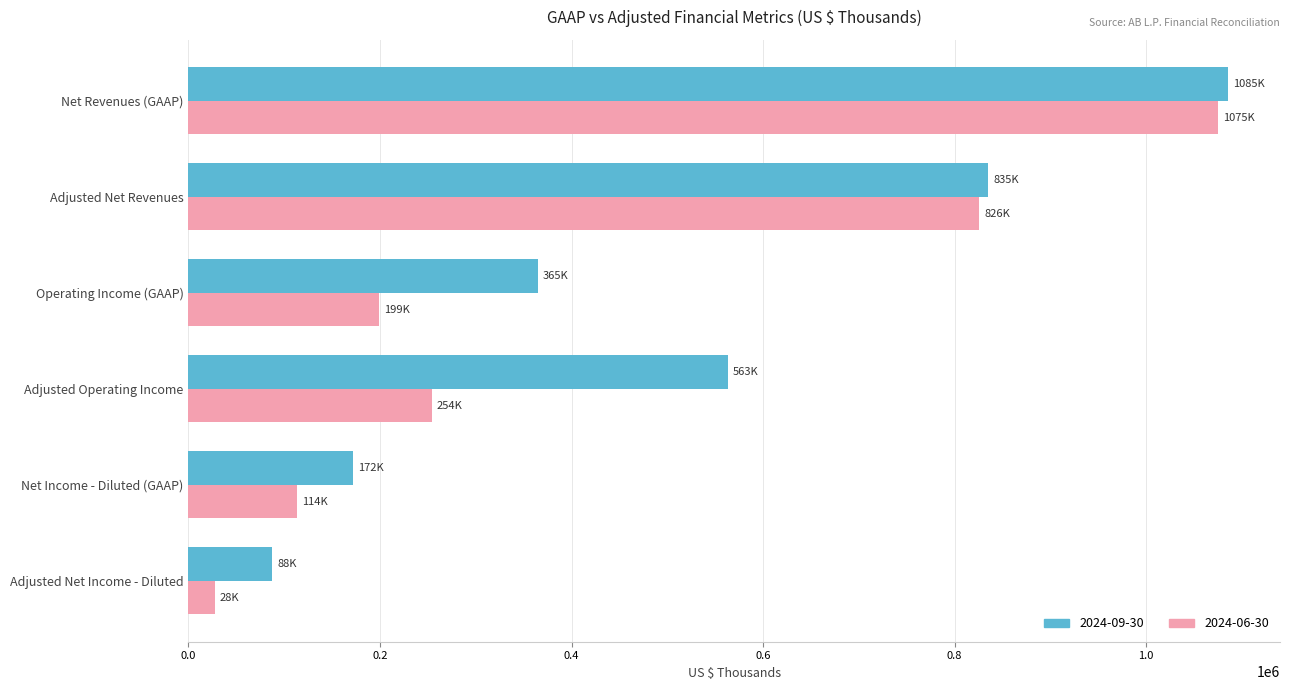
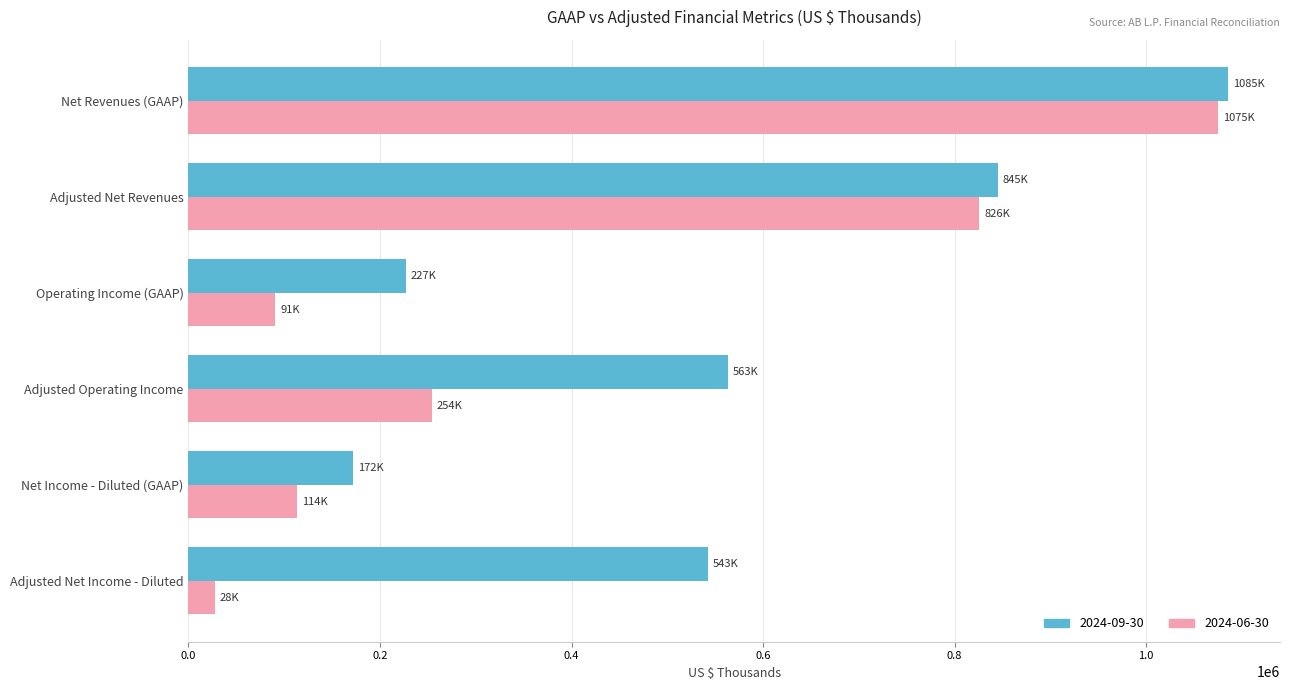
  {
    "2024-09-30": {
      "Net Revenues (GAAP)": "1085K",
-     "Adjusted Net Revenues": "835K",
-     "Operating Income (GAAP)": "365K",
+     "Adjusted Net Revenues": "845K",
+     "Operating Income (GAAP)": "227K",
      "Adjusted Operating Income": "563K",
      "Net Income - Diluted (GAAP)": "172K",
-     "Adjusted Net Income - Diluted": "88K"
+     "Adjusted Net Income - Diluted": "543K"
    },
    "2024-06-30": {
      "Net Revenues (GAAP)": "1075K",
      "Adjusted Net Revenues": "826K",
-     "Operating Income (GAAP)": "199K",
+     "Operating Income (GAAP)": "91K",
      "Adjusted Operating Income": "254K",
      "Net Income - Diluted (GAAP)": "114K",
      "Adjusted Net Income - Diluted": "28K"
    }
  }
